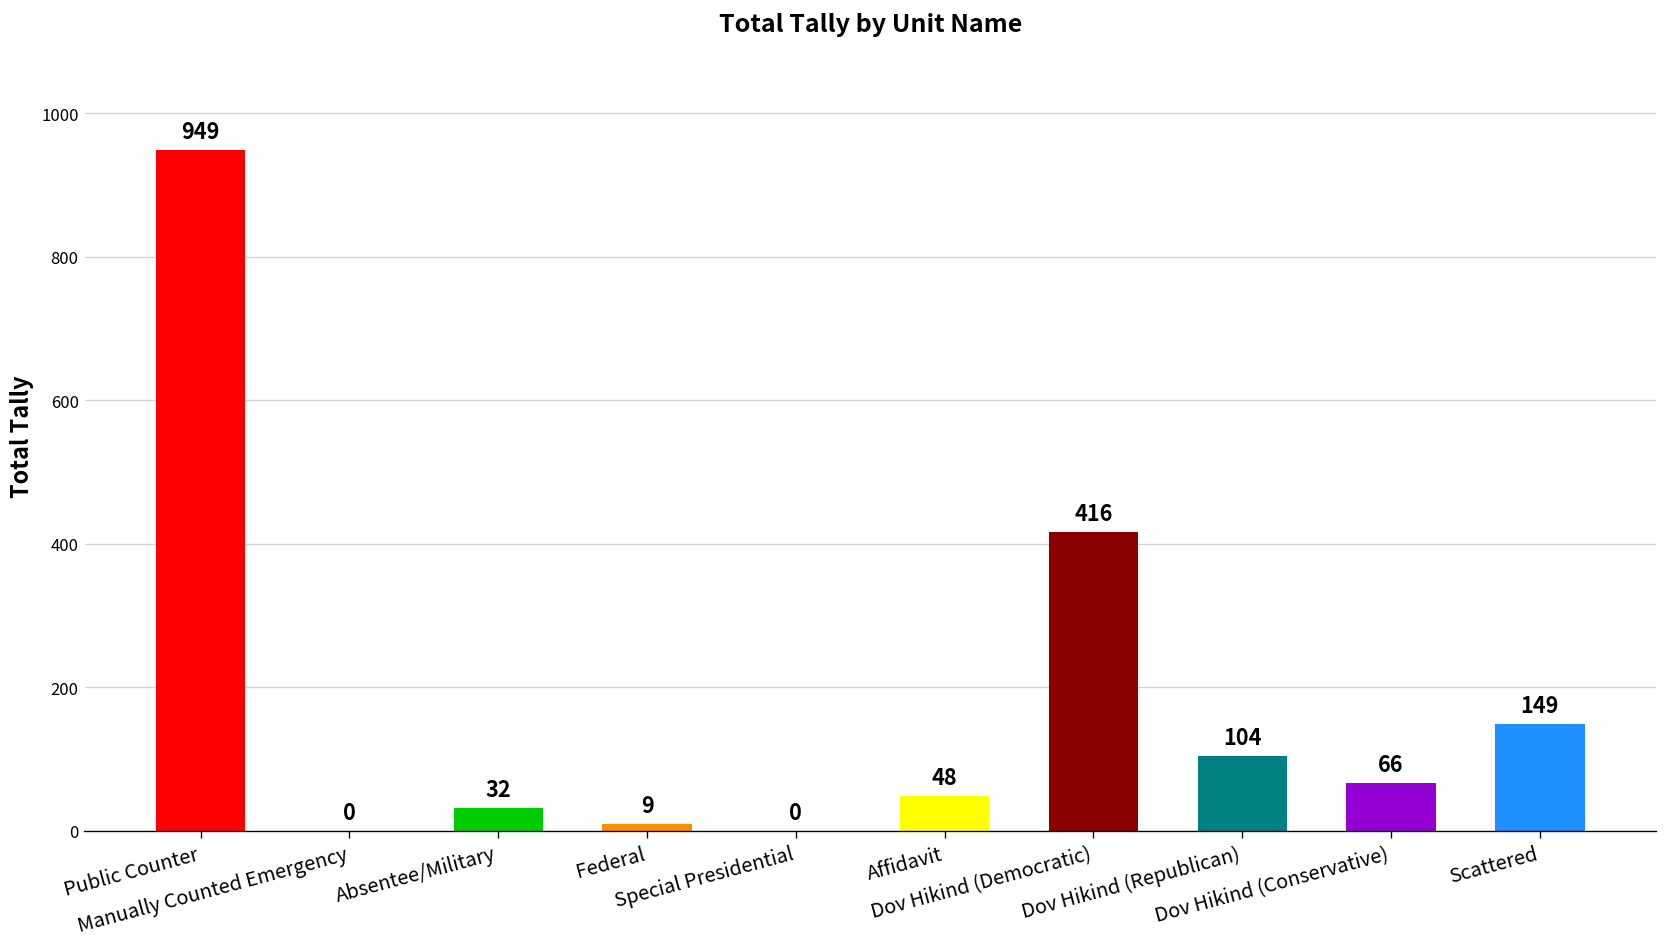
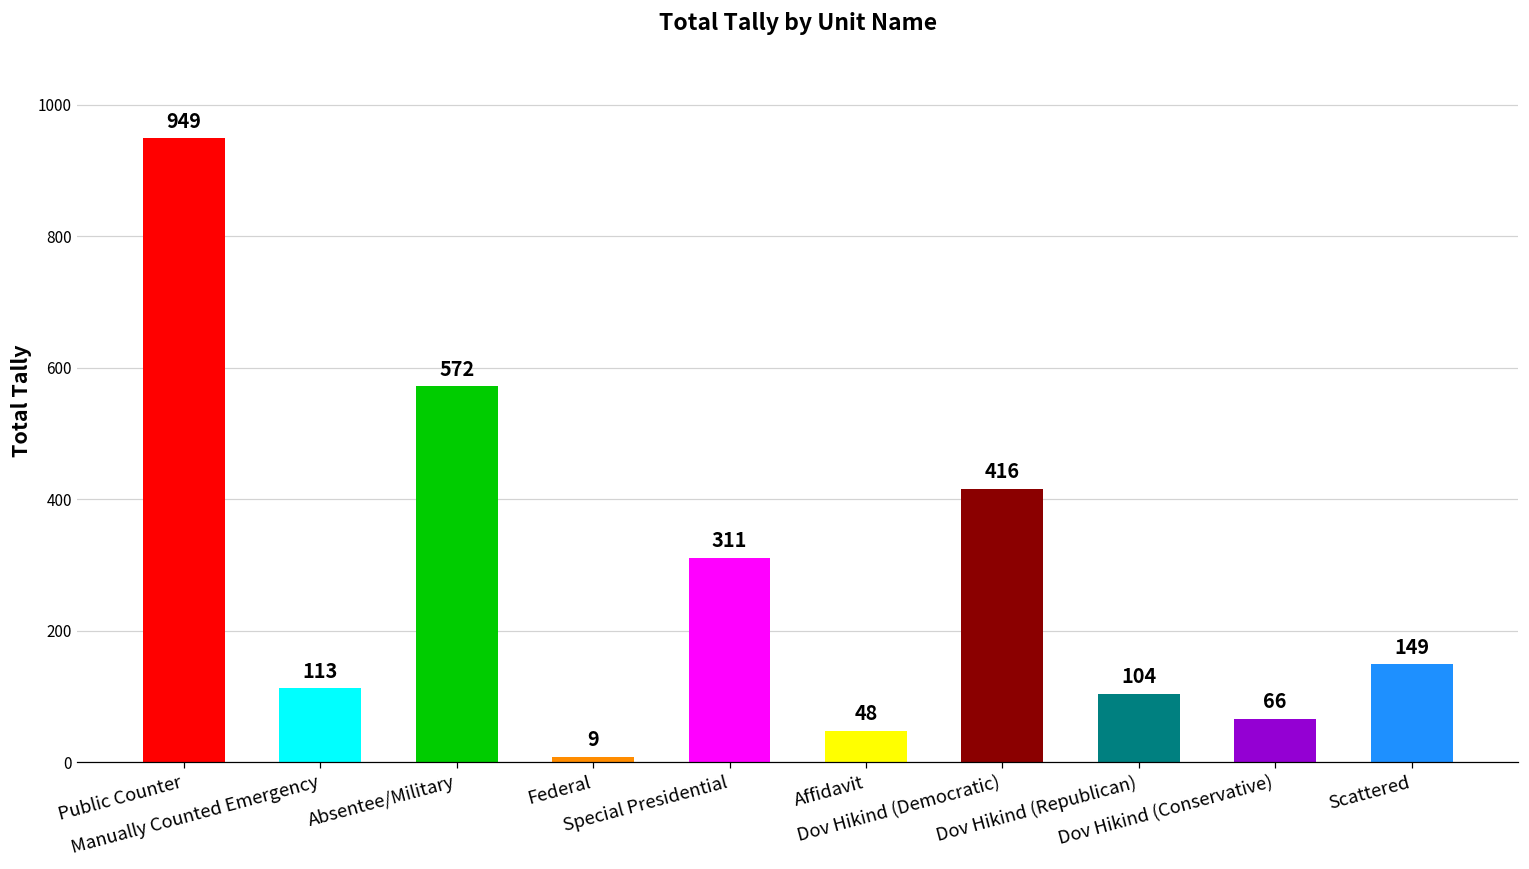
  {
    "Public Counter": 949,
-   "Manually Counted Emergency": 0,
-   "Absentee/Military": 32,
+   "Manually Counted Emergency": 113,
+   "Absentee/Military": 572,
    "Federal": 9,
-   "Special Presidential": 0,
+   "Special Presidential": 311,
    "Affidavit": 48,
    "Dov Hikind (Democratic)": 416,
    "Dov Hikind (Republican)": 104,
    "Dov Hikind (Conservative)": 66,
    "Scattered": 149
  }
